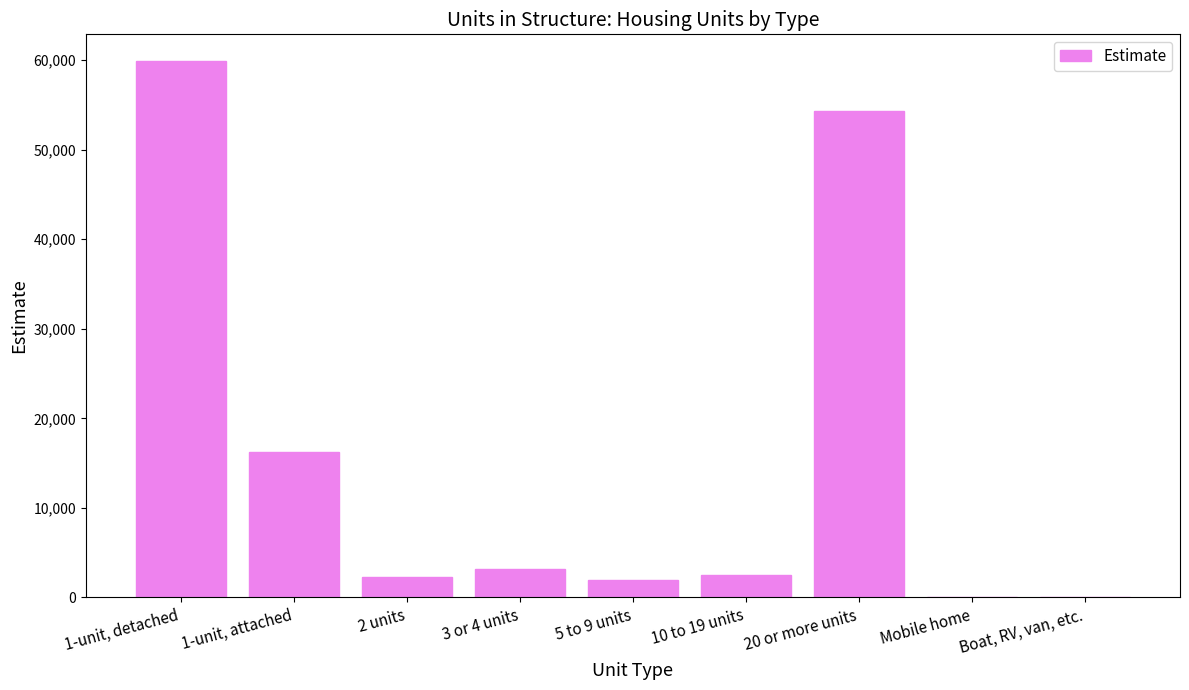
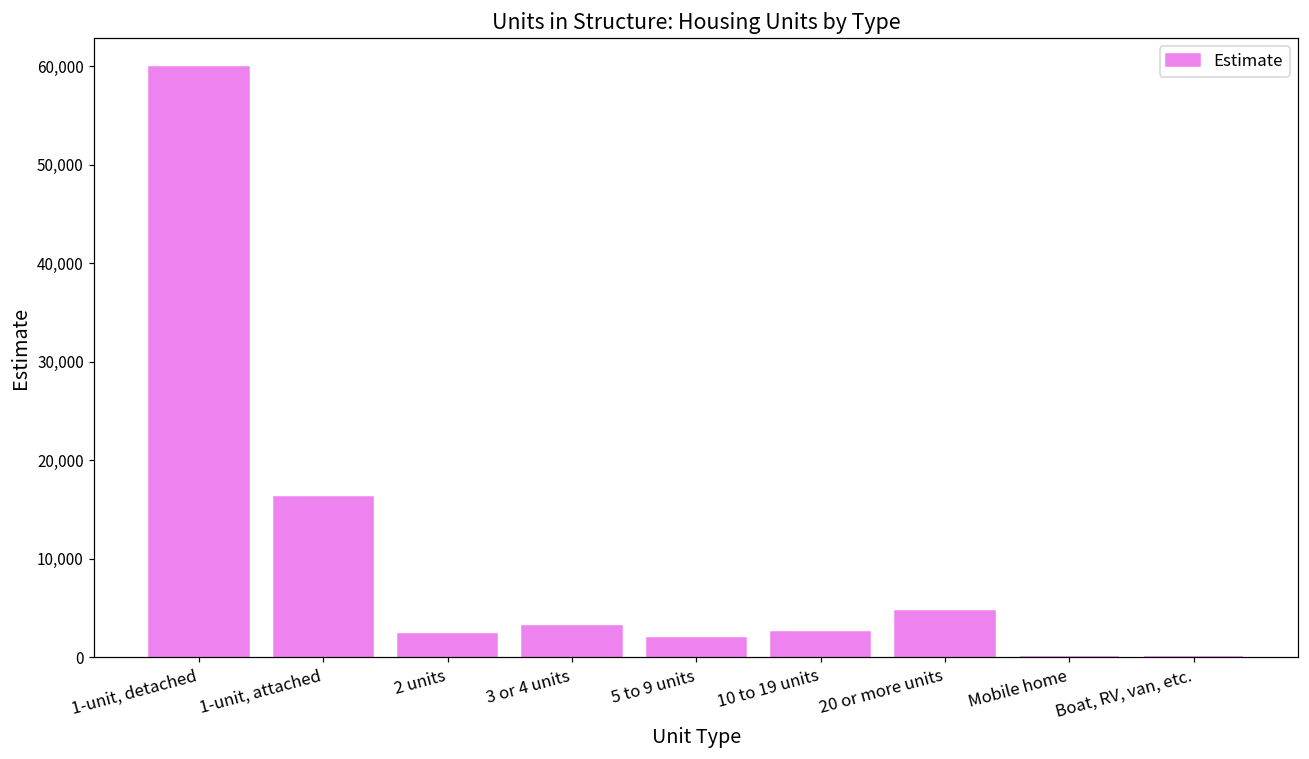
  {
    "1-unit, detached": "60,000",
    "1-unit, attached": "16,000",
    "2 units": "2,000",
    "3 or 4 units": "3,000",
    "5 to 9 units": "2,000",
    "10 to 19 units": "3,000",
-   "20 or more units": "54,000",
+   "20 or more units": "5,000",
    "Boat, RV, van, etc.": "0"
  }
